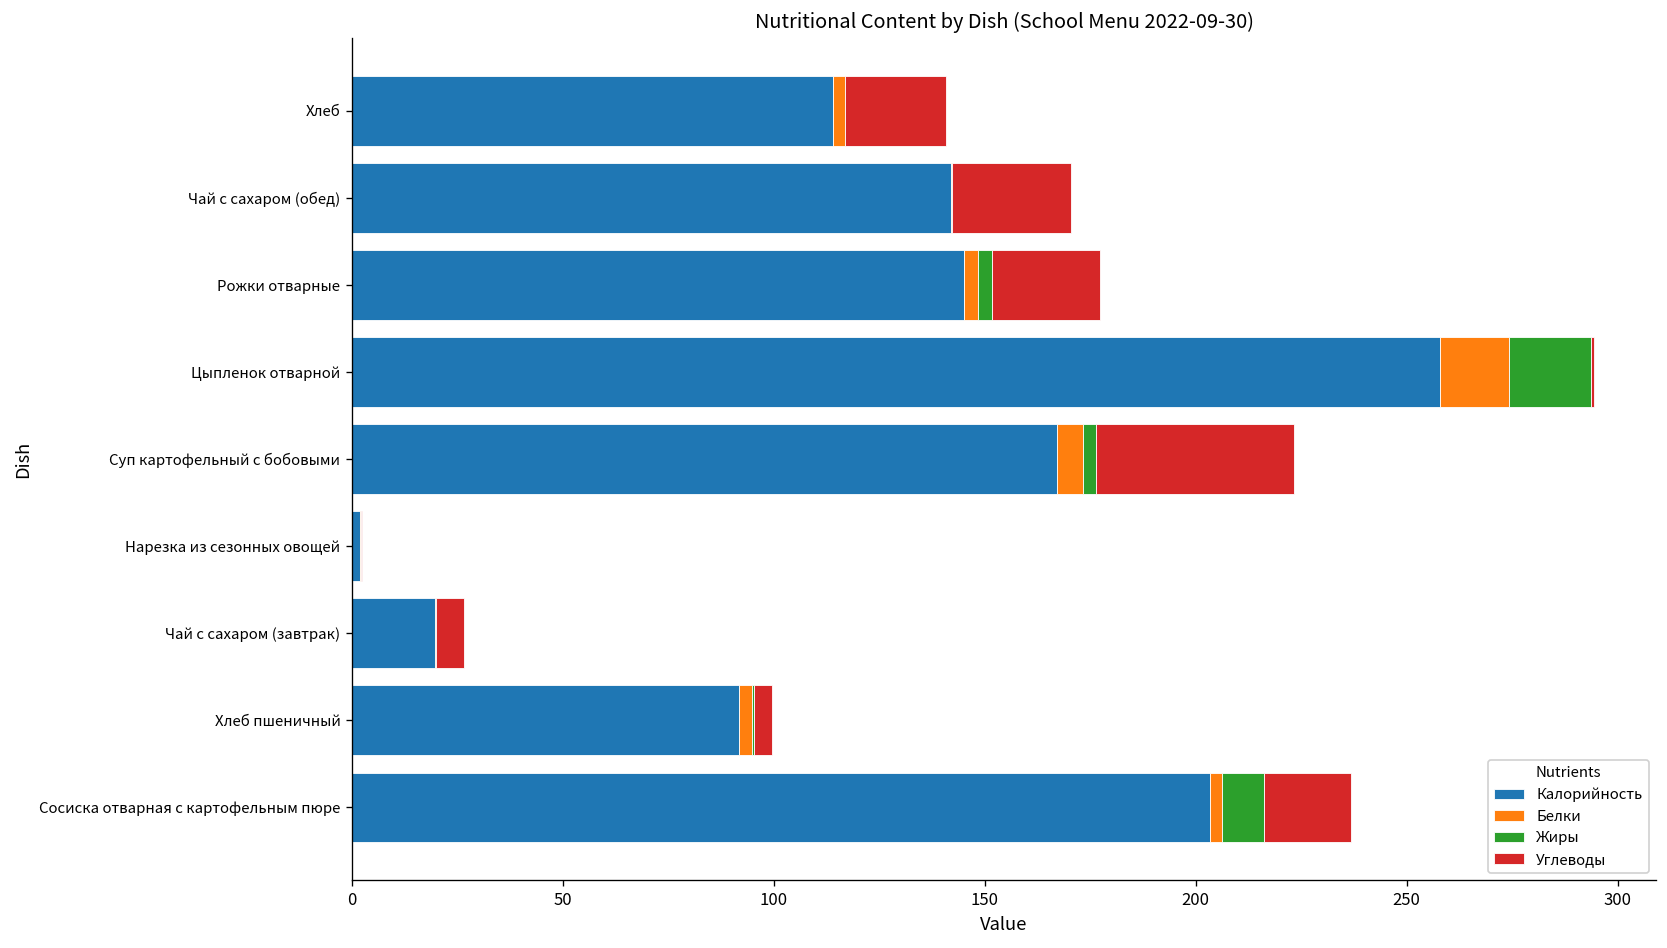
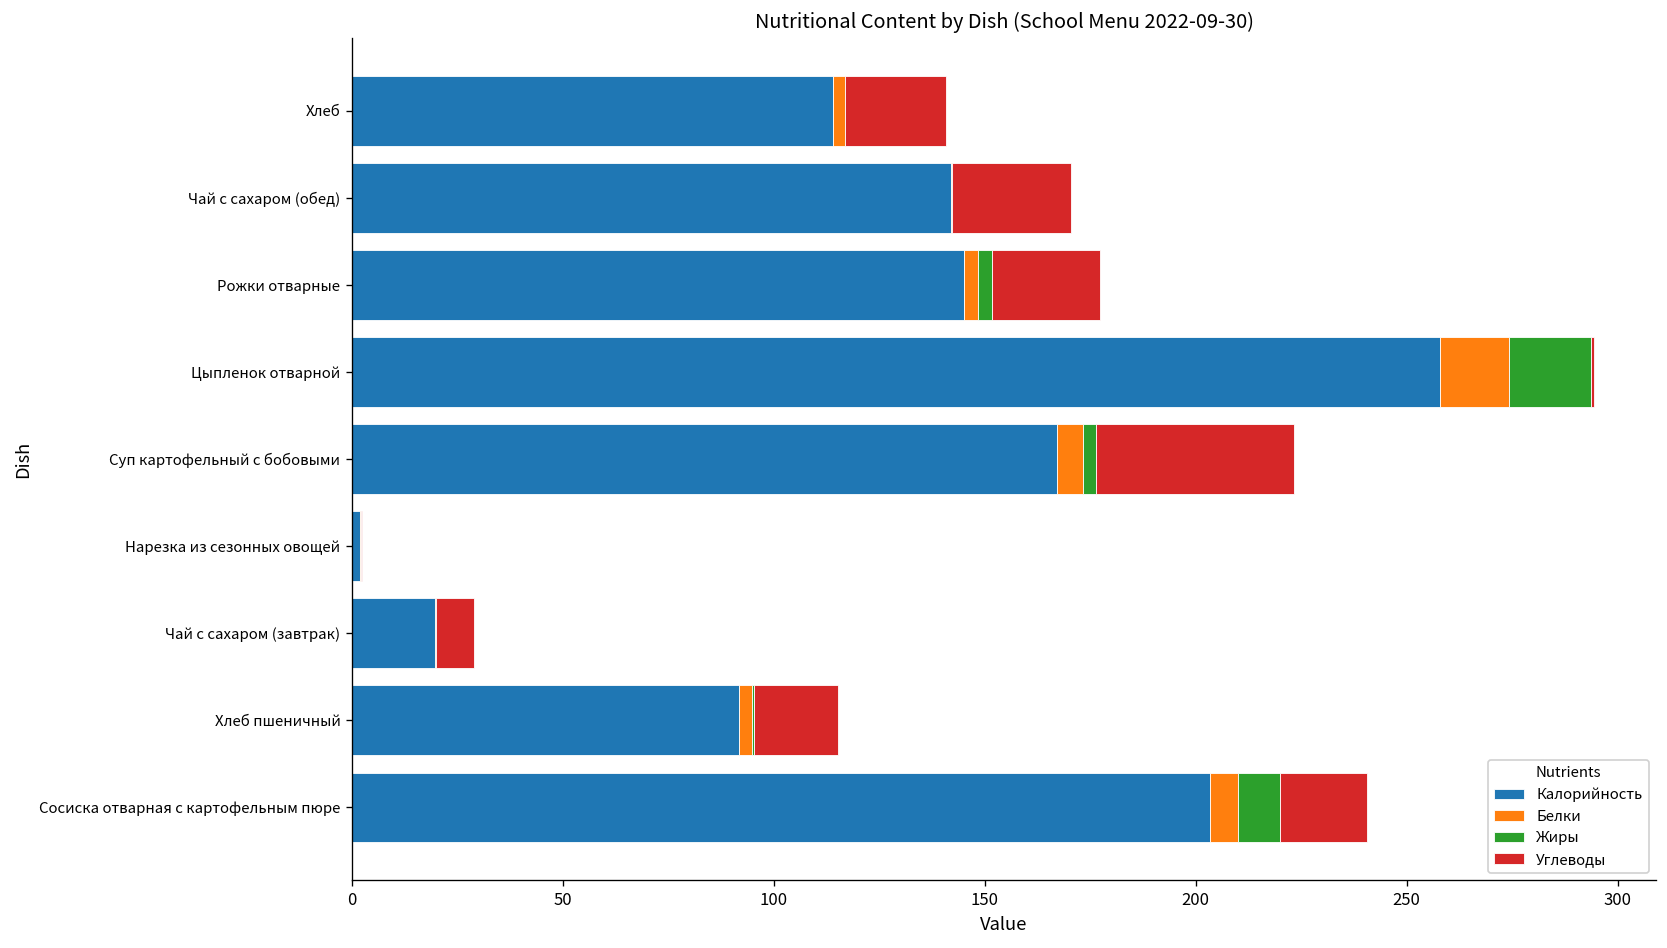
  {
    "Калорийность": {
      "Хлеб": 114,
      "Чай с сахаром (обед)": 142,
      "Рожки отварные": 145,
      "Цыпленок отварной": 258,
      "Суп картофельный с бобовыми": 167,
      "Нарезка из сезонных овощей": 2,
      "Чай с сахаром (завтрак)": 20,
      "Хлеб пшеничный": 92,
      "Сосиска отварная с картофельным пюре": 203
    },
    "Белки": {
      "Хлеб": 3,
      "Рожки отварные": 3,
      "Цыпленок отварной": 16,
      "Суп картофельный с бобовыми": 6,
      "Хлеб пшеничный": 3,
-     "Сосиска отварная с картофельным пюре": 3
+     "Сосиска отварная с картофельным пюре": 7
    },
    "Жиры": {
      "Чай с сахаром (обед)": 0,
      "Рожки отварные": 3,
      "Цыпленок отварной": 19,
      "Суп картофельный с бобовыми": 3,
      "Нарезка из сезонных овощей": 0,
      "Чай с сахаром (завтрак)": 0,
      "Сосиска отварная с картофельным пюре": 10
    },
    "Углеводы": {
      "Хлеб": 24,
      "Чай с сахаром (обед)": 28,
      "Рожки отварные": 26,
      "Цыпленок отварной": 1,
      "Суп картофельный с бобовыми": 47,
-     "Чай с сахаром (завтрак)": 7,
-     "Хлеб пшеничный": 4,
+     "Чай с сахаром (завтрак)": 9,
+     "Хлеб пшеничный": 20,
      "Сосиска отварная с картофельным пюре": 21
    }
  }
